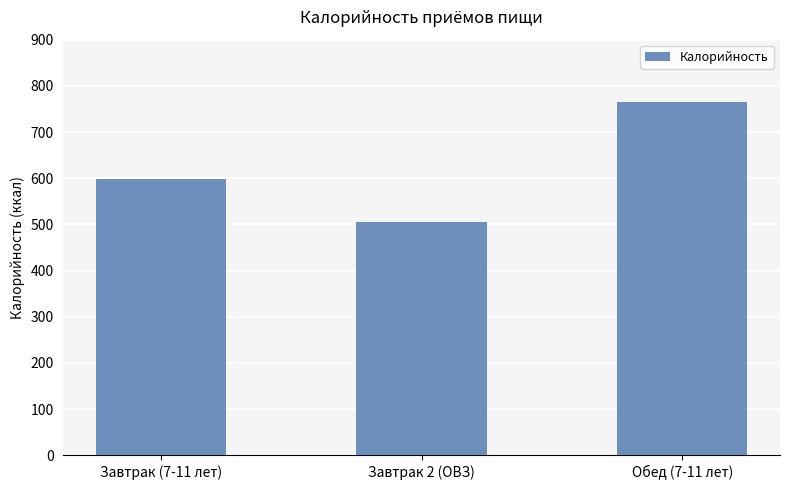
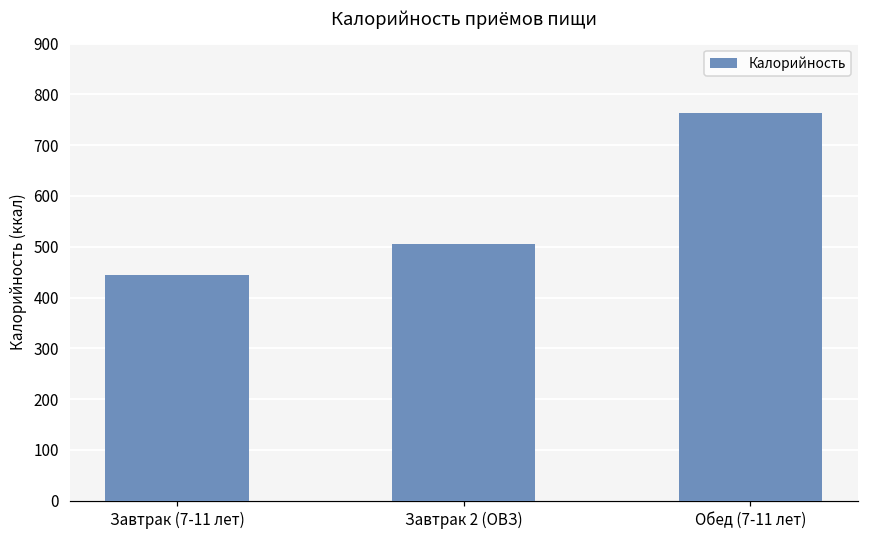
  {
-   "Завтрак (7-11 лет)": 600,
+   "Завтрак (7-11 лет)": 440,
    "Завтрак 2 (ОВЗ)": 500,
    "Обед (7-11 лет)": 760
  }
